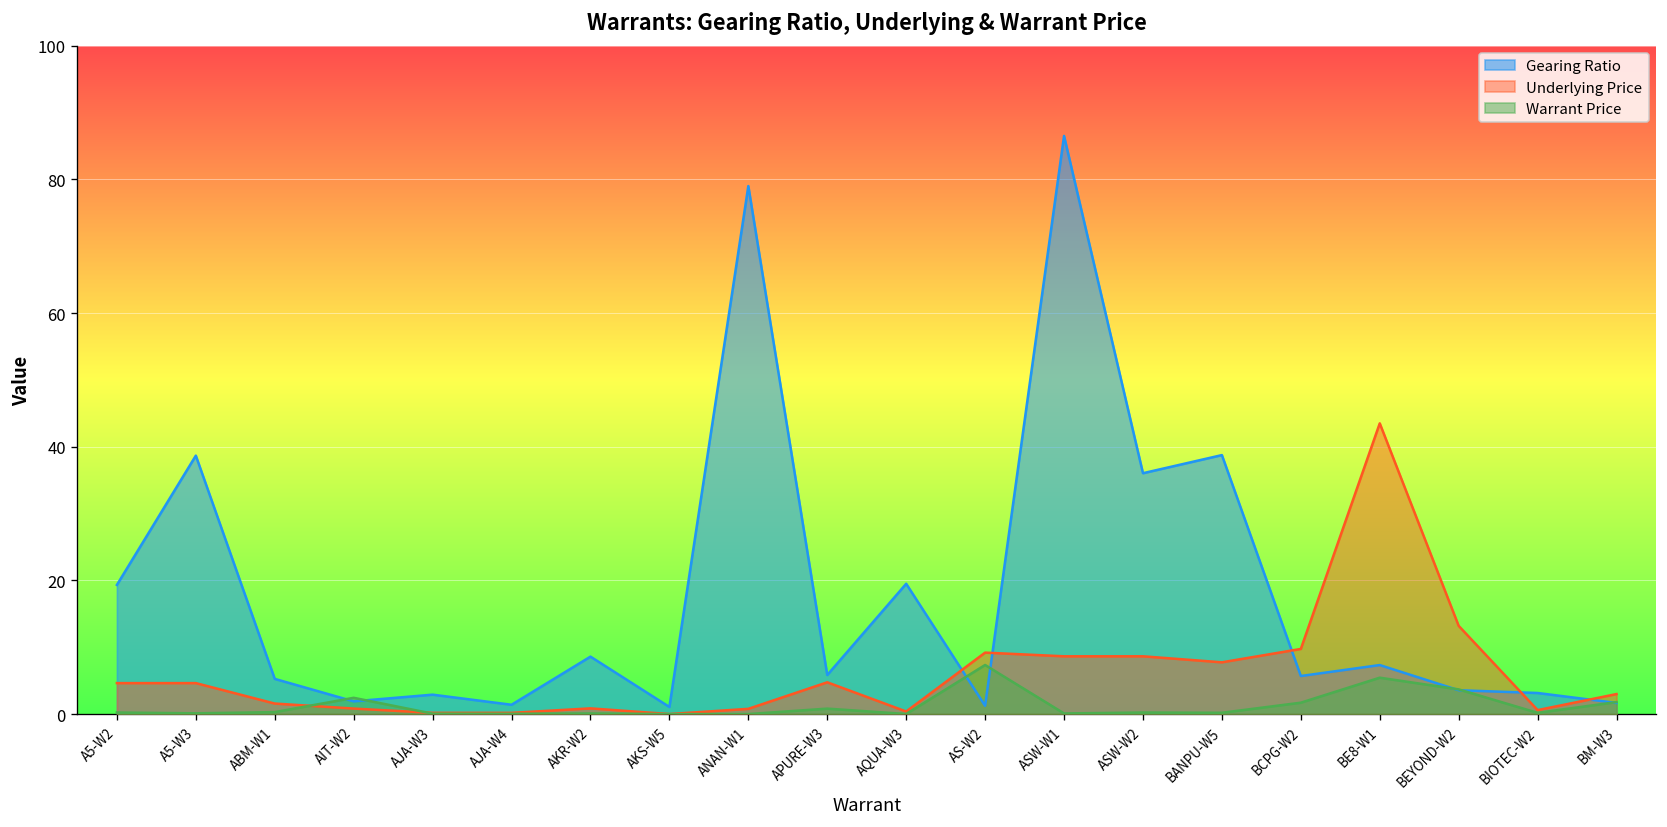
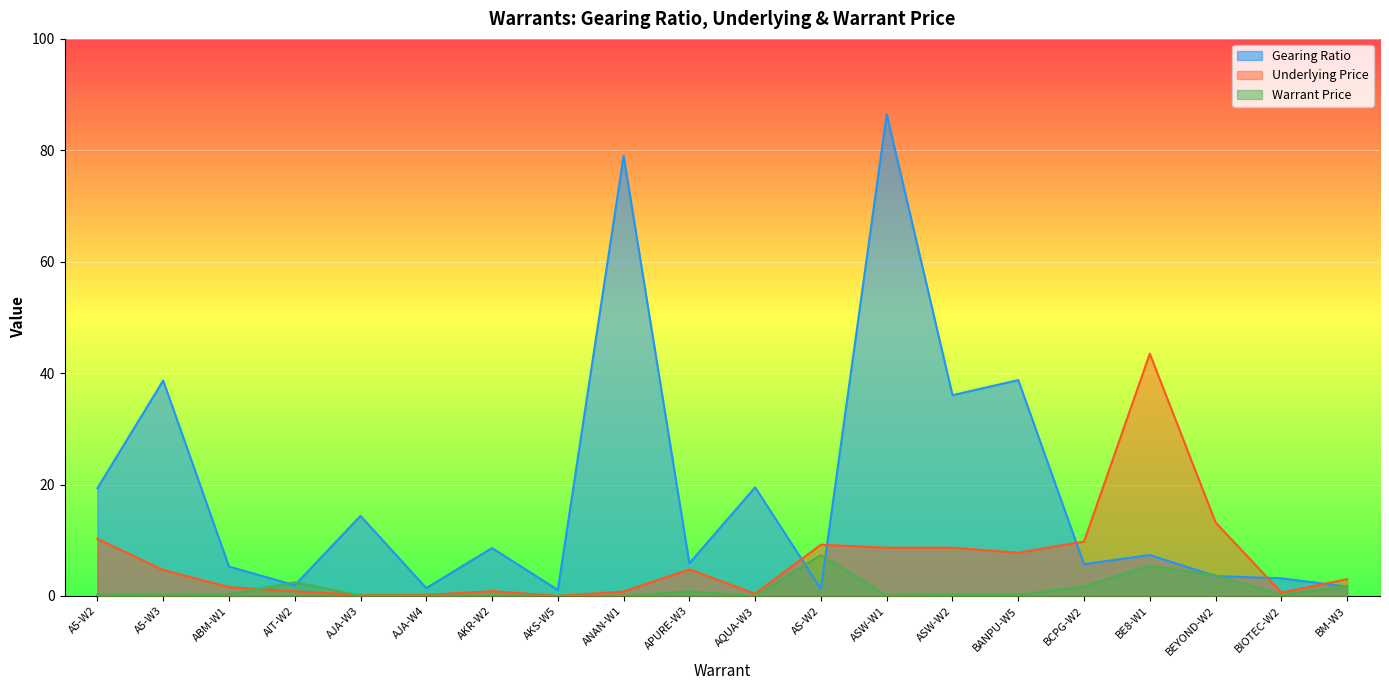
  {
    "Gearing Ratio": {
      "A5-W2": 19,
      "A5-W3": 39,
      "ABM-W1": 5,
      "AIT-W2": 2,
-     "AJA-W3": 3,
+     "AJA-W3": 14,
      "AJA-W4": 1,
      "AKR-W2": 9,
      "AKS-W5": 1,
      "ANAN-W1": 79,
      "APURE-W3": 6,
      "AQUA-W3": 20,
      "AS-W2": 1,
      "ASW-W1": 87,
      "ASW-W2": 36,
      "BANPU-W5": 39,
      "BCPG-W2": 6,
      "BE8-W1": 7,
      "BIOTEC-W2": 3
    },
    "Underlying Price": {
-     "A5-W2": 5,
+     "A5-W2": 10,
      "A5-W3": 5,
      "ABM-W1": 2,
      "AIT-W2": 1,
      "AKR-W2": 1,
      "ANAN-W1": 1,
      "APURE-W3": 5,
      "AS-W2": 9,
      "ASW-W1": 9,
      "ASW-W2": 9,
      "BANPU-W5": 8,
      "BCPG-W2": 10,
      "BE8-W1": 44,
      "BEYOND-W2": 13,
      "BM-W3": 3
    },
    "Warrant Price": {
      "A5-W2": 0,
      "A5-W3": 0,
      "ABM-W1": 0,
      "AIT-W2": 2,
      "AKR-W2": 0,
      "ANAN-W1": 0,
      "APURE-W3": 1,
      "AS-W2": 7,
      "ASW-W1": 0,
      "ASW-W2": 0,
      "BANPU-W5": 0,
      "BCPG-W2": 2,
      "BE8-W1": 5
    }
  }
